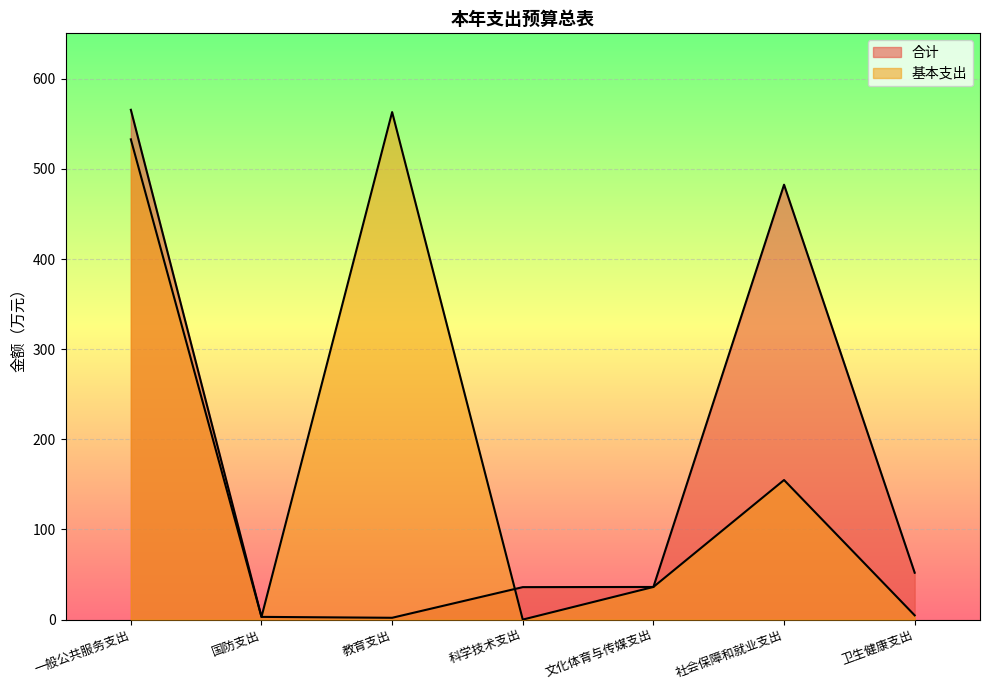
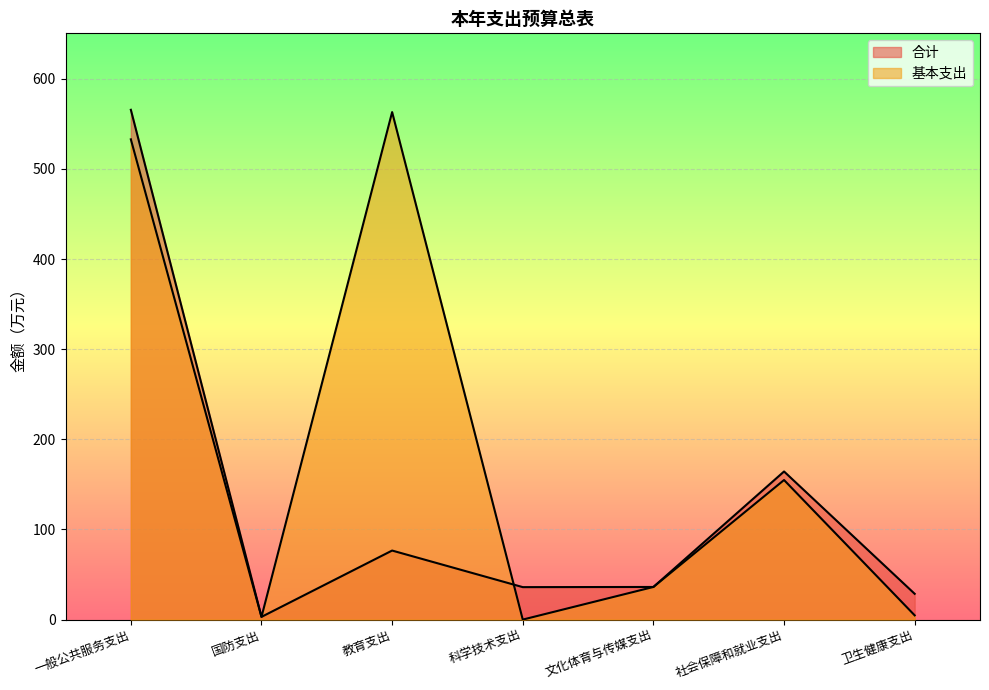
  {
    "合计": {
      "一般公共服务支出": 570,
-     "教育支出": 0,
+     "教育支出": 80,
      "科学技术支出": 40,
-     "社会保障和就业支出": 480,
-     "卫生健康支出": 50
+     "社会保障和就业支出": 160,
+     "卫生健康支出": 30
    },
    "基本支出": {
      "一般公共服务支出": 530,
      "教育支出": 560,
      "科学技术支出": 0,
      "社会保障和就业支出": 150,
      "卫生健康支出": 0
    }
  }
